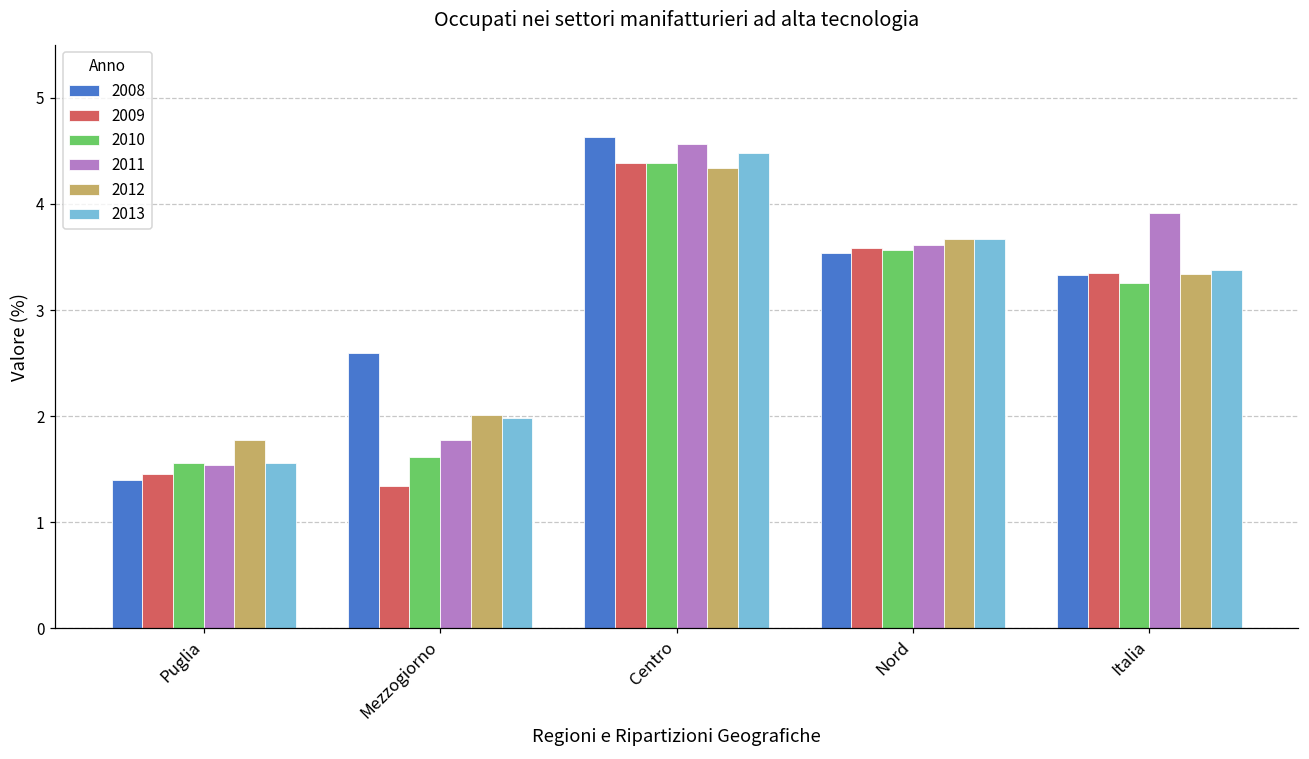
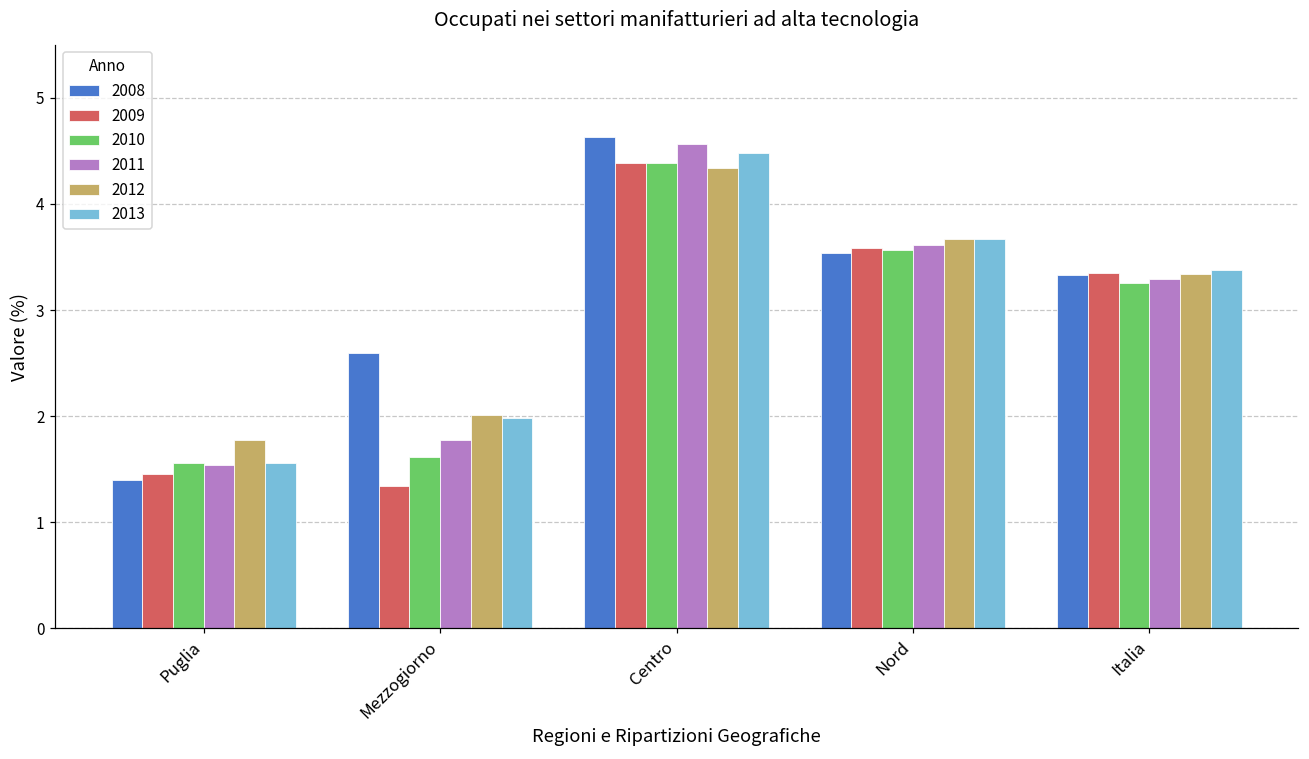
  {
    "2008": {
      "Puglia": 1.4,
      "Mezzogiorno": 2.6,
      "Centro": 4.6,
      "Nord": 3.5,
      "Italia": 3.3
    },
    "2009": {
      "Puglia": 1.5,
      "Mezzogiorno": 1.3,
      "Centro": 4.4,
      "Nord": 3.6,
      "Italia": 3.4
    },
    "2010": {
      "Puglia": 1.6,
      "Mezzogiorno": 1.6,
      "Centro": 4.4,
      "Nord": 3.6,
      "Italia": 3.3
    },
    "2011": {
      "Puglia": 1.5,
      "Mezzogiorno": 1.8,
      "Centro": 4.6,
      "Nord": 3.6,
-     "Italia": 3.9
+     "Italia": 3.3
    },
    "2012": {
      "Puglia": 1.8,
      "Mezzogiorno": 2.0,
      "Centro": 4.3,
      "Nord": 3.7,
      "Italia": 3.3
    },
    "2013": {
      "Puglia": 1.6,
      "Mezzogiorno": 2.0,
      "Centro": 4.5,
      "Nord": 3.7,
      "Italia": 3.4
    }
  }
